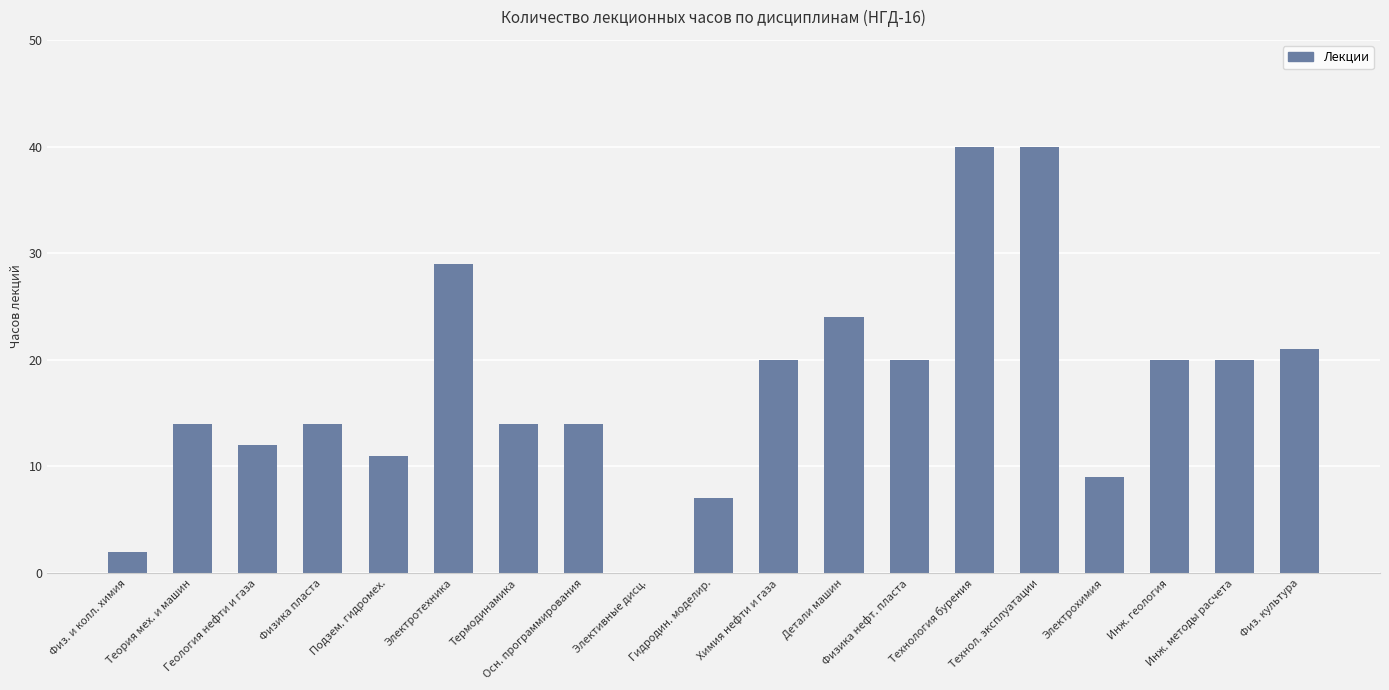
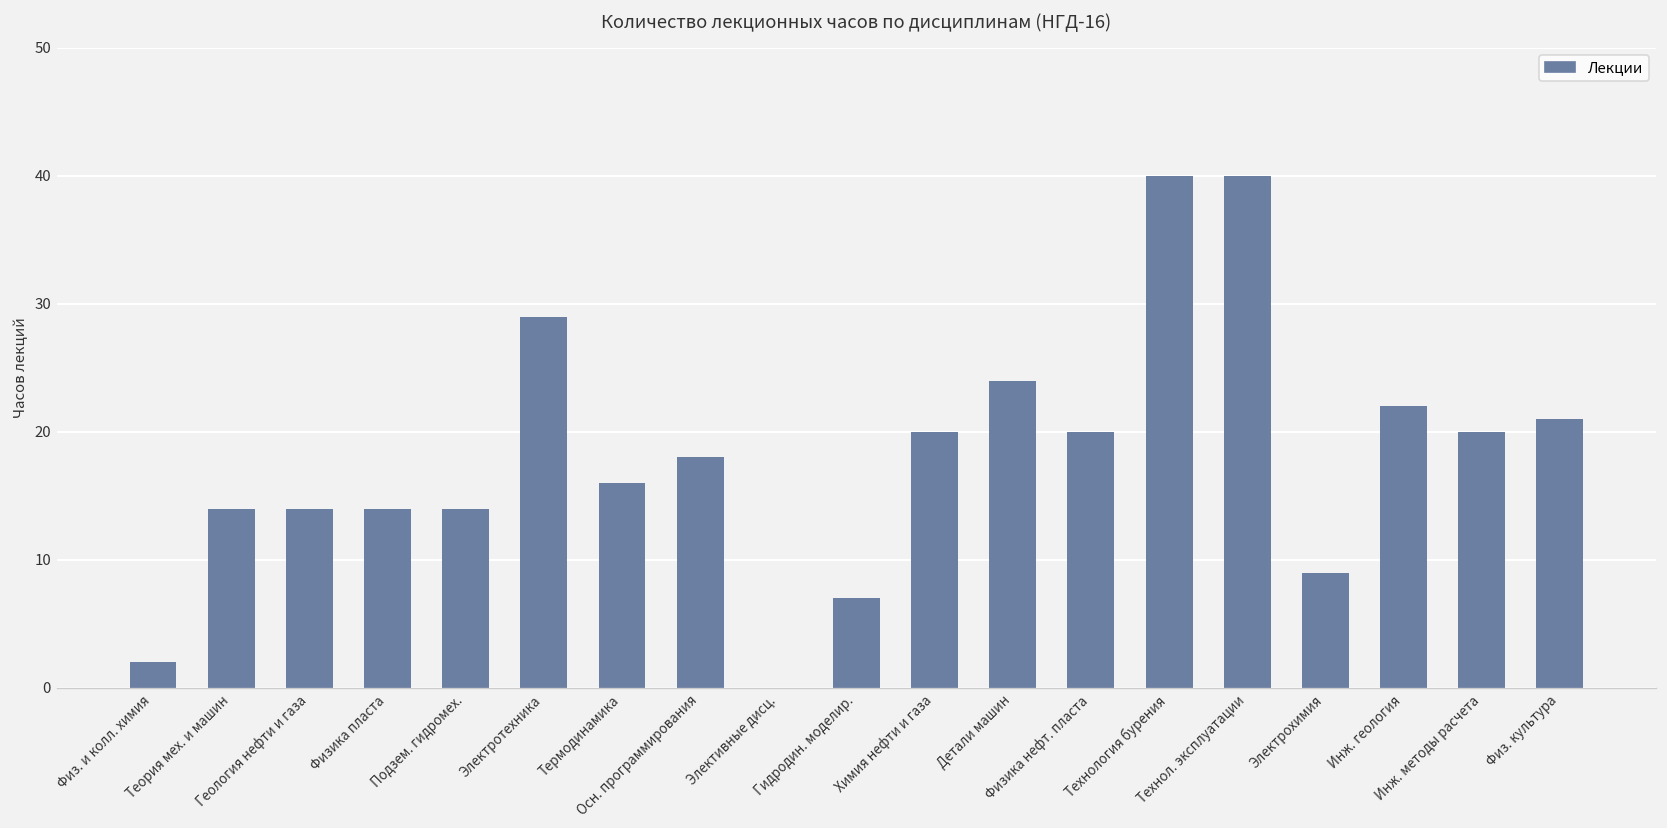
  {
    "Физ. и колл. химия": 2,
    "Теория мех. и машин": 14,
-   "Геология нефти и газа": 12,
+   "Геология нефти и газа": 14,
    "Физика пласта": 14,
-   "Подзем. гидромех.": 11,
+   "Подзем. гидромех.": 14,
    "Электротехника": 29,
-   "Термодинамика": 14,
-   "Осн. программирования": 14,
+   "Термодинамика": 16,
+   "Осн. программирования": 18,
    "Элективные дисц.": 0,
    "Гидродин. моделир.": 7,
    "Химия нефти и газа": 20,
    "Детали машин": 24,
    "Физика нефт. пласта": 20,
    "Технология бурения": 40,
    "Технол. эксплуатации": 40,
    "Электрохимия": 9,
-   "Инж. геология": 20,
+   "Инж. геология": 22,
    "Инж. методы расчета": 20,
    "Физ. культура": 21
  }
